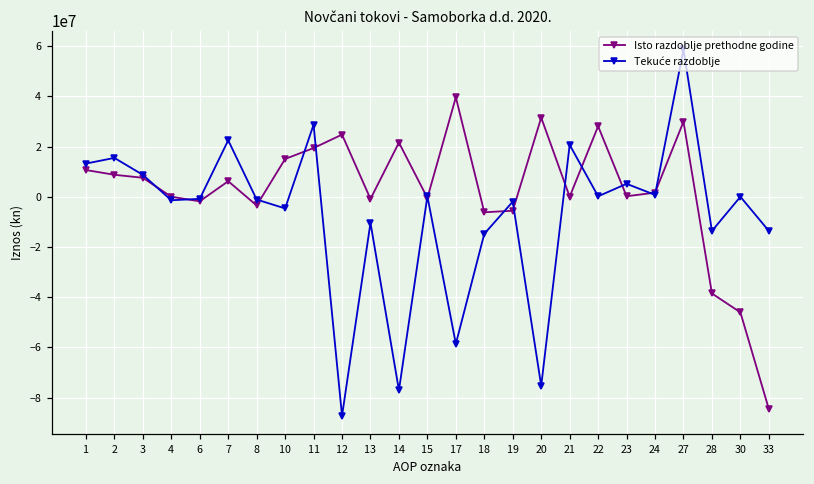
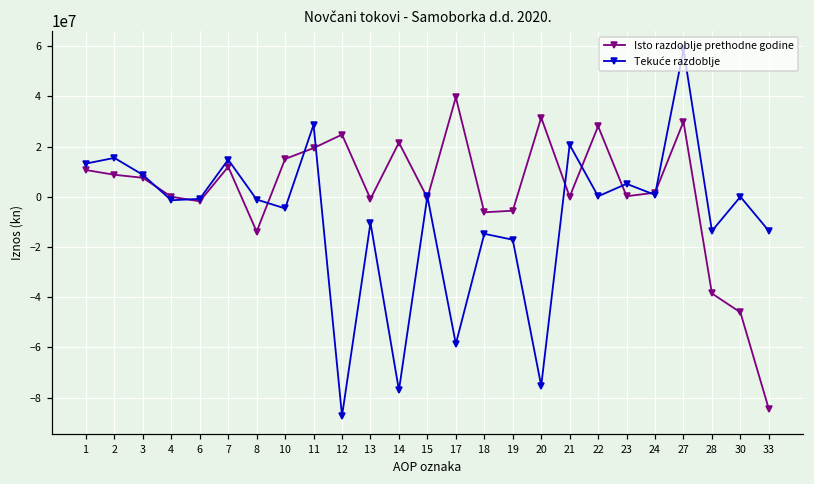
  {
    "Isto razdoblje prethodne godine": {
      "1": 11000000,
      "2": 9000000,
      "3": 8000000,
      "4": 0,
-     "7": 6000000,
-     "8": -3000000,
+     "7": 12000000,
+     "8": -14000000,
      "10": 15000000,
      "11": 19000000,
      "12": 25000000,
      "13": -1000000,
      "14": 22000000,
      "17": 40000000,
      "18": -6000000,
      "19": -6000000,
      "20": 32000000,
      "21": 0,
      "22": 28000000,
      "23": 0,
      "27": 30000000,
      "28": -39000000,
      "30": -46000000,
      "33": -85000000
    },
    "Tekuće razdoblje": {
      "1": 13000000,
      "2": 15000000,
      "3": 9000000,
      "4": -1000000,
-     "7": 22000000,
+     "7": 15000000,
      "8": -1000000,
      "10": -5000000,
      "11": 29000000,
      "12": -87000000,
      "13": -10000000,
      "14": -77000000,
      "17": -59000000,
      "18": -15000000,
-     "19": -2000000,
+     "19": -17000000,
      "20": -75000000,
      "21": 21000000,
      "22": 0,
      "23": 5000000,
      "28": -14000000,
      "30": 0,
      "33": -14000000
    }
  }
